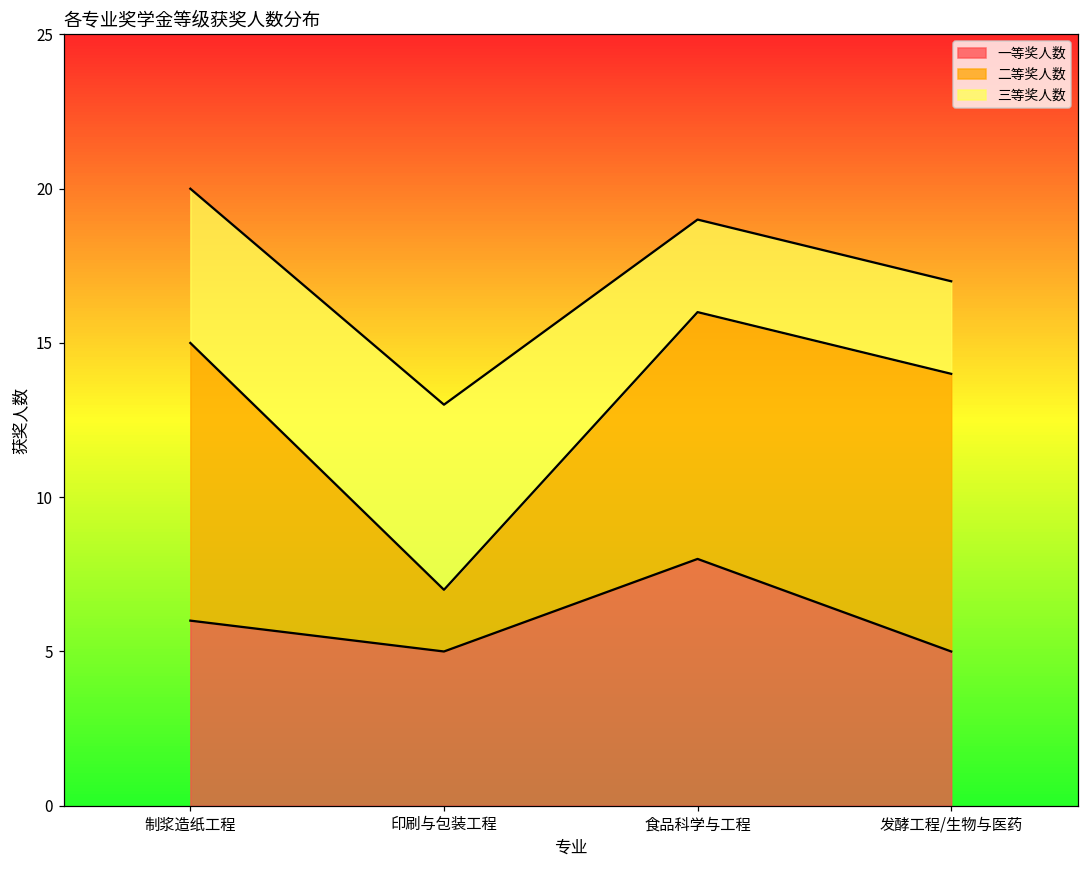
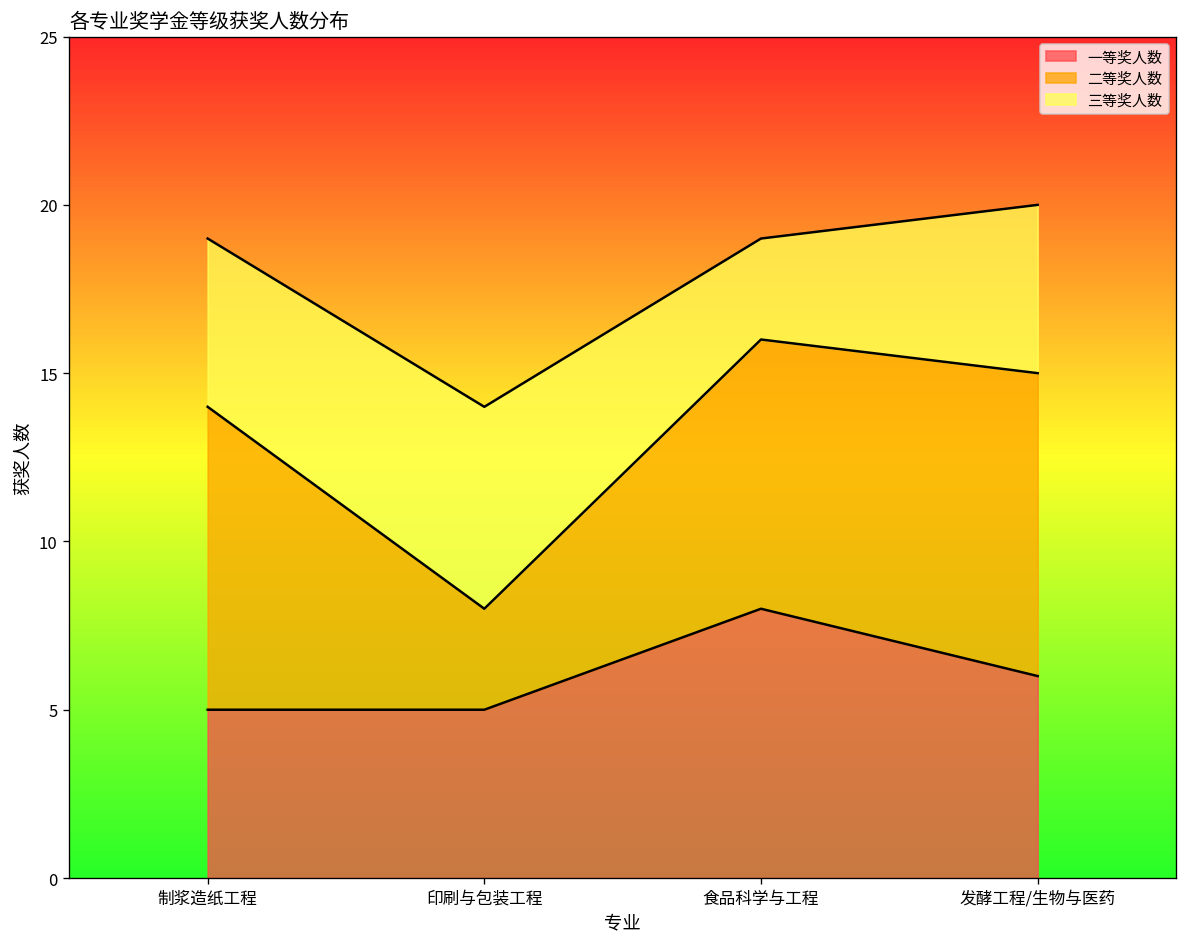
  {
    "一等奖人数": {
-     "制浆造纸工程": 6,
+     "制浆造纸工程": 5,
      "印刷与包装工程": 5,
      "食品科学与工程": 8,
-     "发酵工程/生物与医药": 5
+     "发酵工程/生物与医药": 6
    },
    "二等奖人数": {
      "制浆造纸工程": 9,
-     "印刷与包装工程": 2,
+     "印刷与包装工程": 3,
      "食品科学与工程": 8,
      "发酵工程/生物与医药": 9
    },
    "三等奖人数": {
      "制浆造纸工程": 5,
      "印刷与包装工程": 6,
      "食品科学与工程": 3,
-     "发酵工程/生物与医药": 3
+     "发酵工程/生物与医药": 5
    }
  }
